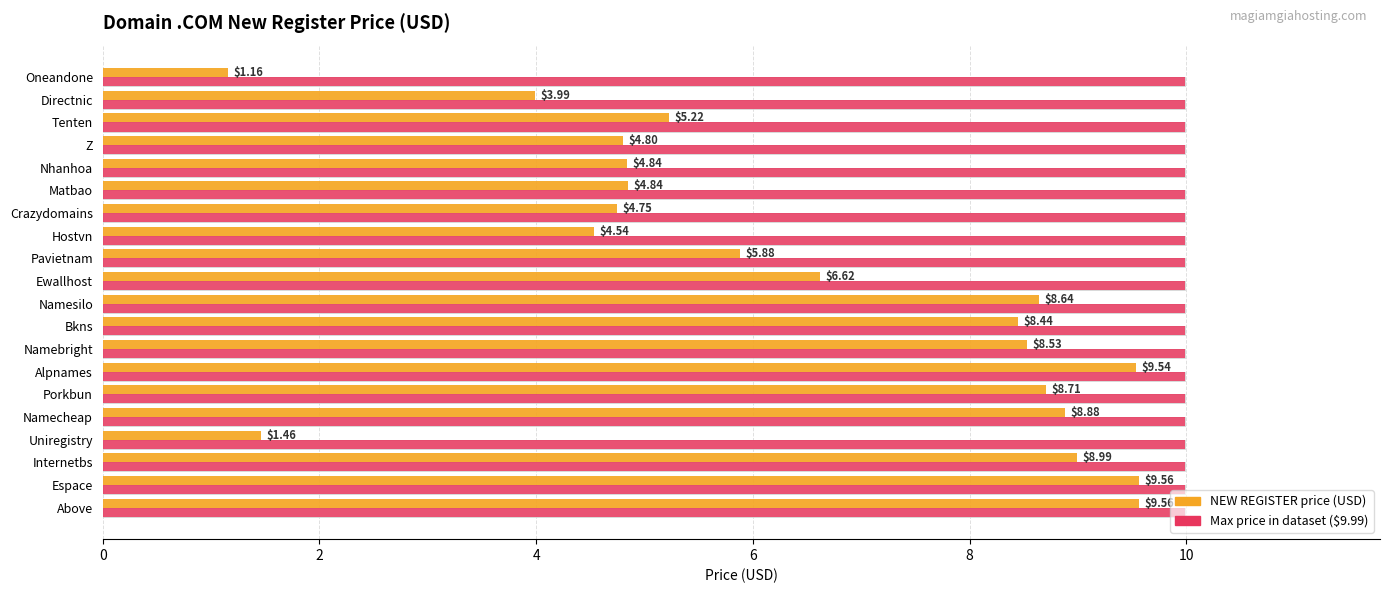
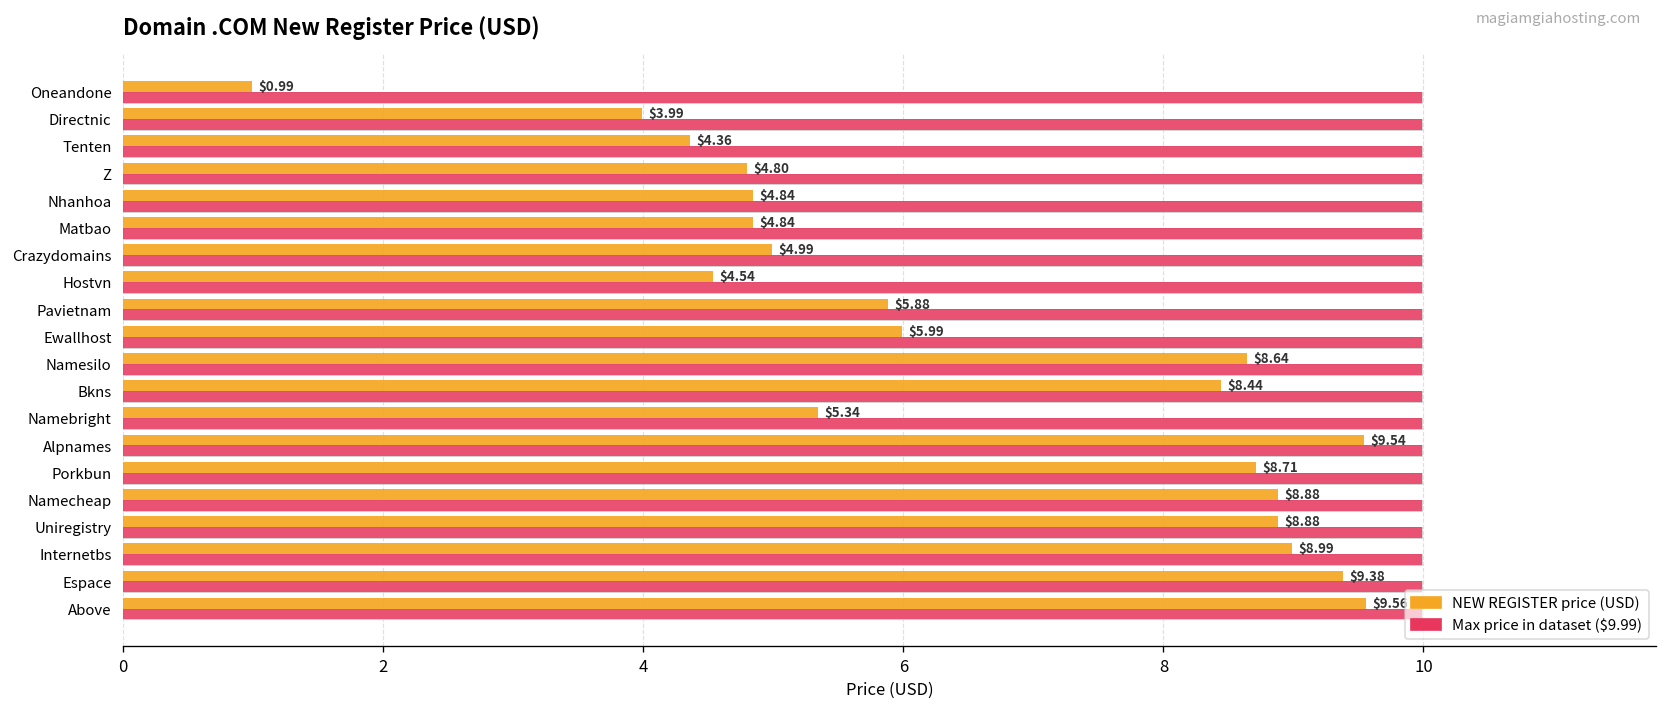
  {
    "NEW REGISTER price (USD)": {
-     "Oneandone": "$1.16",
+     "Oneandone": "$0.99",
      "Directnic": "$3.99",
-     "Tenten": "$5.22",
+     "Tenten": "$4.36",
      "Z": "$4.80",
      "Nhanhoa": "$4.84",
      "Matbao": "$4.84",
-     "Crazydomains": "$4.75",
+     "Crazydomains": "$4.99",
      "Hostvn": "$4.54",
      "Pavietnam": "$5.88",
-     "Ewallhost": "$6.62",
+     "Ewallhost": "$5.99",
      "Namesilo": "$8.64",
      "Bkns": "$8.44",
-     "Namebright": "$8.53",
+     "Namebright": "$5.34",
      "Alpnames": "$9.54",
      "Porkbun": "$8.71",
      "Namecheap": "$8.88",
-     "Uniregistry": "$1.46",
+     "Uniregistry": "$8.88",
      "Internetbs": "$8.99",
-     "Espace": "$9.56"
+     "Espace": "$9.38"
    }
  }
